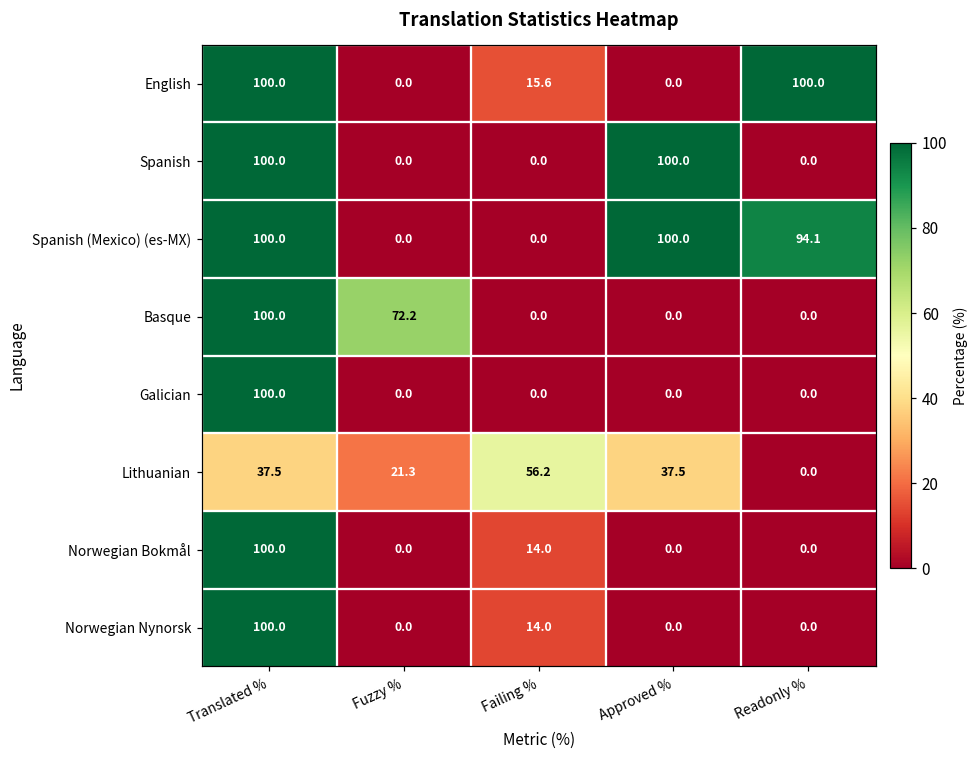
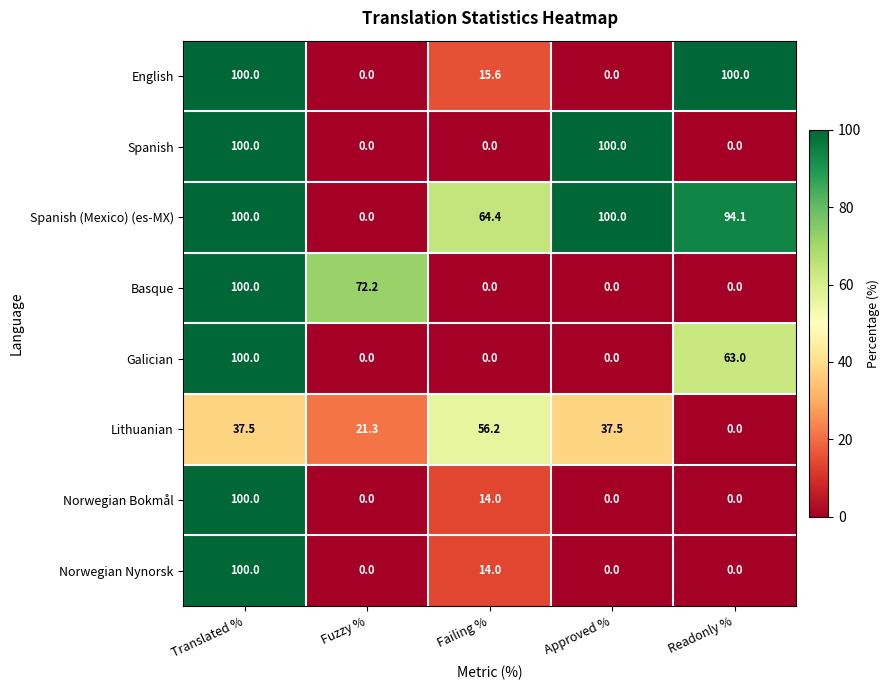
  {
    "English": {
      "Translated %": 100.0,
      "Fuzzy %": 0.0,
      "Failing %": 15.6,
      "Approved %": 0.0,
      "Readonly %": 100.0
    },
    "Spanish": {
      "Translated %": 100.0,
      "Fuzzy %": 0.0,
      "Failing %": 0.0,
      "Approved %": 100.0,
      "Readonly %": 0.0
    },
    "Spanish (Mexico) (es-MX)": {
      "Translated %": 100.0,
      "Fuzzy %": 0.0,
-     "Failing %": 0.0,
+     "Failing %": 64.4,
      "Approved %": 100.0,
      "Readonly %": 94.1
    },
    "Basque": {
      "Translated %": 100.0,
      "Fuzzy %": 72.2,
      "Failing %": 0.0,
      "Approved %": 0.0,
      "Readonly %": 0.0
    },
    "Galician": {
      "Translated %": 100.0,
      "Fuzzy %": 0.0,
      "Failing %": 0.0,
      "Approved %": 0.0,
-     "Readonly %": 0.0
+     "Readonly %": 63.0
    },
    "Lithuanian": {
      "Translated %": 37.5,
      "Fuzzy %": 21.3,
      "Failing %": 56.2,
      "Approved %": 37.5,
      "Readonly %": 0.0
    },
    "Norwegian Bokmål": {
      "Translated %": 100.0,
      "Fuzzy %": 0.0,
      "Failing %": 14.0,
      "Approved %": 0.0,
      "Readonly %": 0.0
    },
    "Norwegian Nynorsk": {
      "Translated %": 100.0,
      "Fuzzy %": 0.0,
      "Failing %": 14.0,
      "Approved %": 0.0,
      "Readonly %": 0.0
    }
  }
